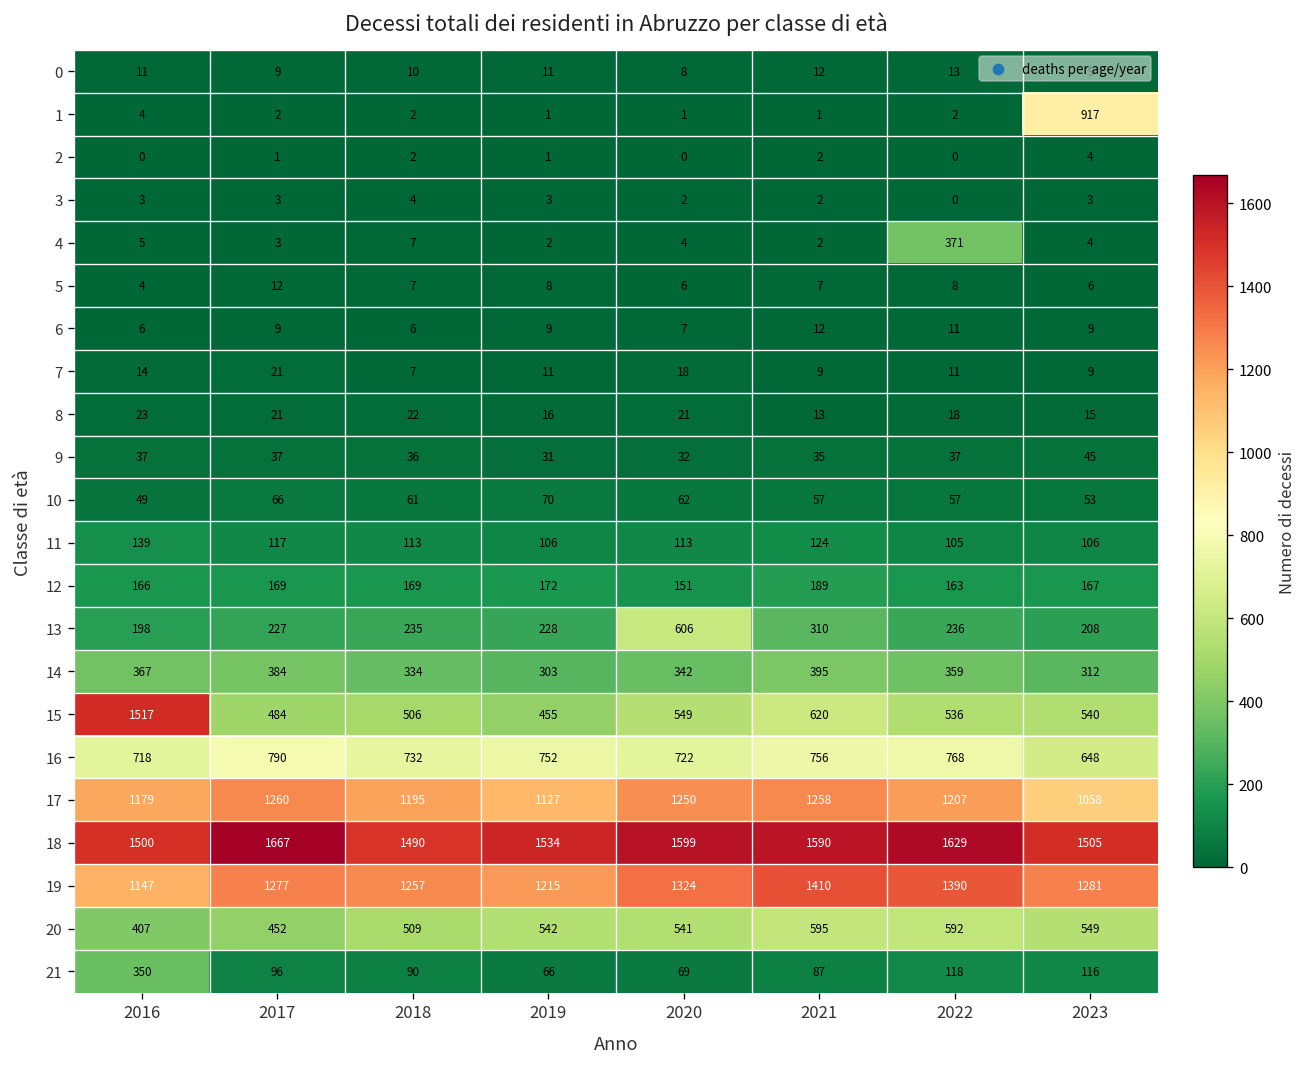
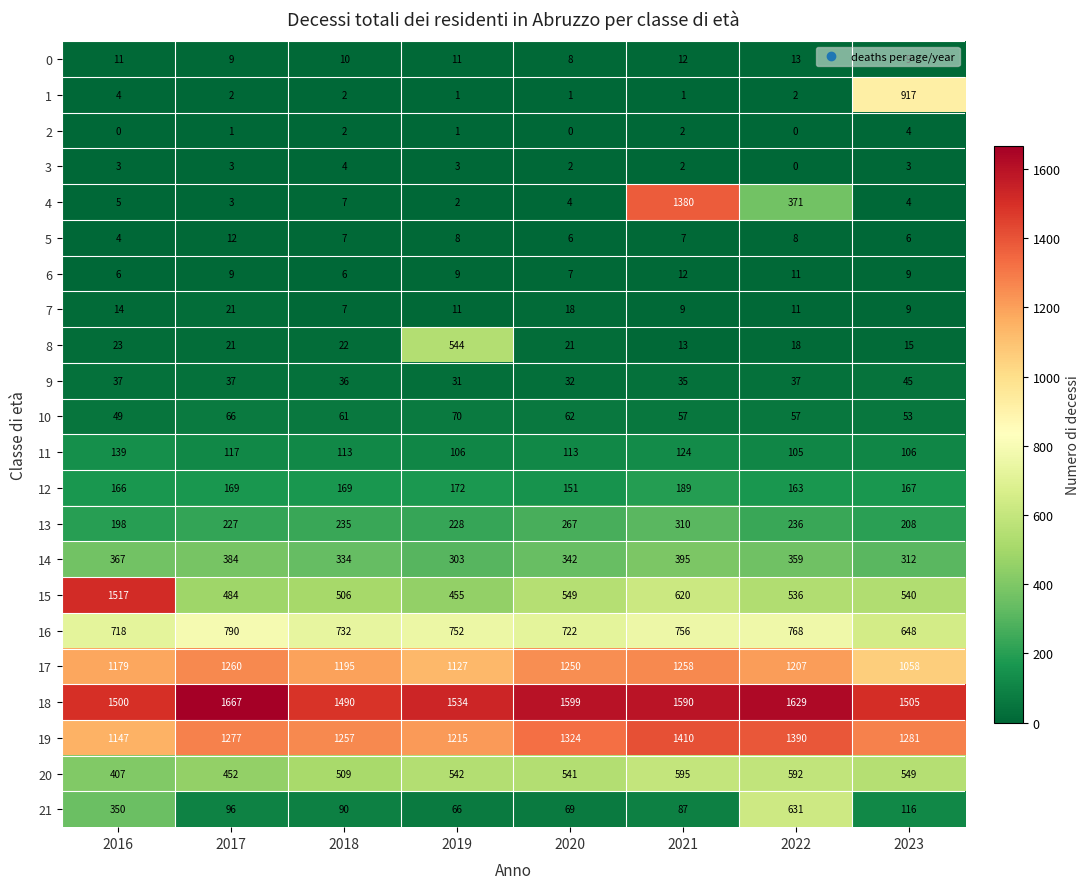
  {
    "0": {
      "2016": 11,
      "2017": 9,
      "2018": 10,
      "2019": 11,
      "2020": 8,
      "2021": 12,
      "2022": 13
    },
    "1": {
      "2016": 4,
      "2017": 2,
      "2018": 2,
      "2019": 1,
      "2020": 1,
      "2021": 1,
      "2022": 2,
      "2023": 917
    },
    "2": {
      "2016": 0,
      "2017": 1,
      "2018": 2,
      "2019": 1,
      "2020": 0,
      "2021": 2,
      "2022": 0,
      "2023": 4
    },
    "3": {
      "2016": 3,
      "2017": 3,
      "2018": 4,
      "2019": 3,
      "2020": 2,
      "2021": 2,
      "2022": 0,
      "2023": 3
    },
    "4": {
      "2016": 5,
      "2017": 3,
      "2018": 7,
      "2019": 2,
      "2020": 4,
-     "2021": 2,
+     "2021": 1380,
      "2022": 371,
      "2023": 4
    },
    "5": {
      "2016": 4,
      "2017": 12,
      "2018": 7,
      "2019": 8,
      "2020": 6,
      "2021": 7,
      "2022": 8,
      "2023": 6
    },
    "6": {
      "2016": 6,
      "2017": 9,
      "2018": 6,
      "2019": 9,
      "2020": 7,
      "2021": 12,
      "2022": 11,
      "2023": 9
    },
    "7": {
      "2016": 14,
      "2017": 21,
      "2018": 7,
      "2019": 11,
      "2020": 18,
      "2021": 9,
      "2022": 11,
      "2023": 9
    },
    "8": {
      "2016": 23,
      "2017": 21,
      "2018": 22,
-     "2019": 16,
+     "2019": 544,
      "2020": 21,
      "2021": 13,
      "2022": 18,
      "2023": 15
    },
    "9": {
      "2016": 37,
      "2017": 37,
      "2018": 36,
      "2019": 31,
      "2020": 32,
      "2021": 35,
      "2022": 37,
      "2023": 45
    },
    "10": {
      "2016": 49,
      "2017": 66,
      "2018": 61,
      "2019": 70,
      "2020": 62,
      "2021": 57,
      "2022": 57,
      "2023": 53
    },
    "11": {
      "2016": 139,
      "2017": 117,
      "2018": 113,
      "2019": 106,
      "2020": 113,
      "2021": 124,
      "2022": 105,
      "2023": 106
    },
    "12": {
      "2016": 166,
      "2017": 169,
      "2018": 169,
      "2019": 172,
      "2020": 151,
      "2021": 189,
      "2022": 163,
      "2023": 167
    },
    "13": {
      "2016": 198,
      "2017": 227,
      "2018": 235,
      "2019": 228,
-     "2020": 606,
+     "2020": 267,
      "2021": 310,
      "2022": 236,
      "2023": 208
    },
    "14": {
      "2016": 367,
      "2017": 384,
      "2018": 334,
      "2019": 303,
      "2020": 342,
      "2021": 395,
      "2022": 359,
      "2023": 312
    },
    "15": {
      "2016": 1517,
      "2017": 484,
      "2018": 506,
      "2019": 455,
      "2020": 549,
      "2021": 620,
      "2022": 536,
      "2023": 540
    },
    "16": {
      "2016": 718,
      "2017": 790,
      "2018": 732,
      "2019": 752,
      "2020": 722,
      "2021": 756,
      "2022": 768,
      "2023": 648
    },
    "17": {
      "2016": 1179,
      "2017": 1260,
      "2018": 1195,
      "2019": 1127,
      "2020": 1250,
      "2021": 1258,
      "2022": 1207,
      "2023": 1058
    },
    "18": {
      "2016": 1500,
      "2017": 1667,
      "2018": 1490,
      "2019": 1534,
      "2020": 1599,
      "2021": 1590,
      "2022": 1629,
      "2023": 1505
    },
    "19": {
      "2016": 1147,
      "2017": 1277,
      "2018": 1257,
      "2019": 1215,
      "2020": 1324,
      "2021": 1410,
      "2022": 1390,
      "2023": 1281
    },
    "20": {
      "2016": 407,
      "2017": 452,
      "2018": 509,
      "2019": 542,
      "2020": 541,
      "2021": 595,
      "2022": 592,
      "2023": 549
    },
    "21": {
      "2016": 350,
      "2017": 96,
      "2018": 90,
      "2019": 66,
      "2020": 69,
      "2021": 87,
-     "2022": 118,
+     "2022": 631,
      "2023": 116
    }
  }
